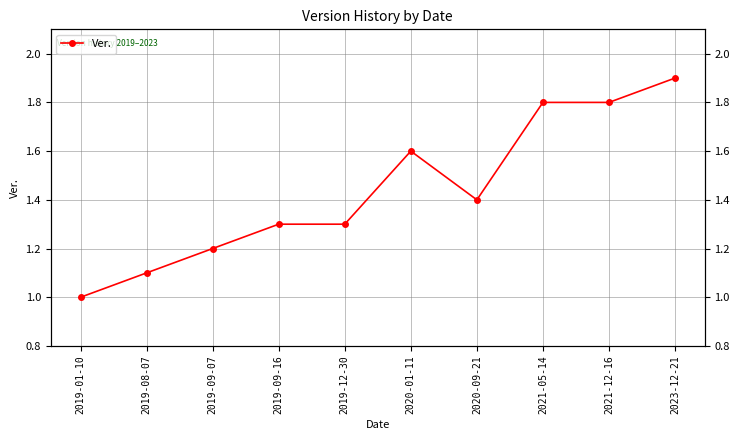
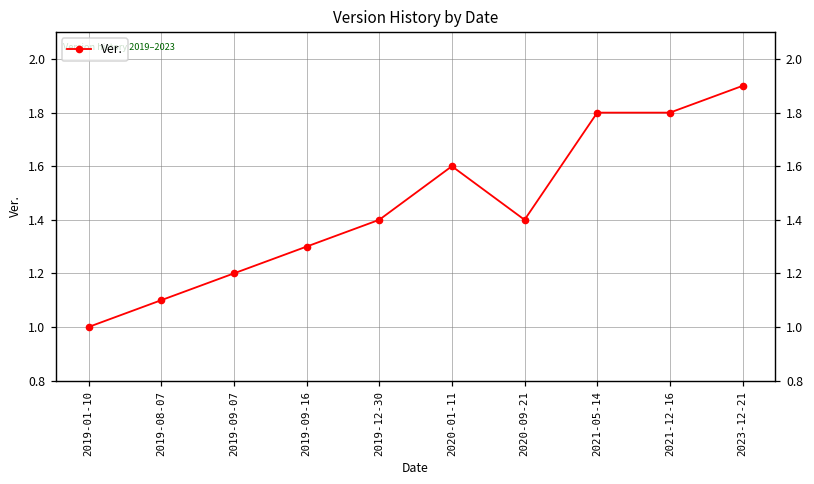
  {
    "2019-01-10": 1.0,
    "2019-08-07": 1.1,
    "2019-09-07": 1.2,
    "2019-09-16": 1.3,
-   "2019-12-30": 1.3,
+   "2019-12-30": 1.4,
    "2020-01-11": 1.6,
    "2020-09-21": 1.4,
    "2021-05-14": 1.8,
    "2021-12-16": 1.8,
    "2023-12-21": 1.9
  }
